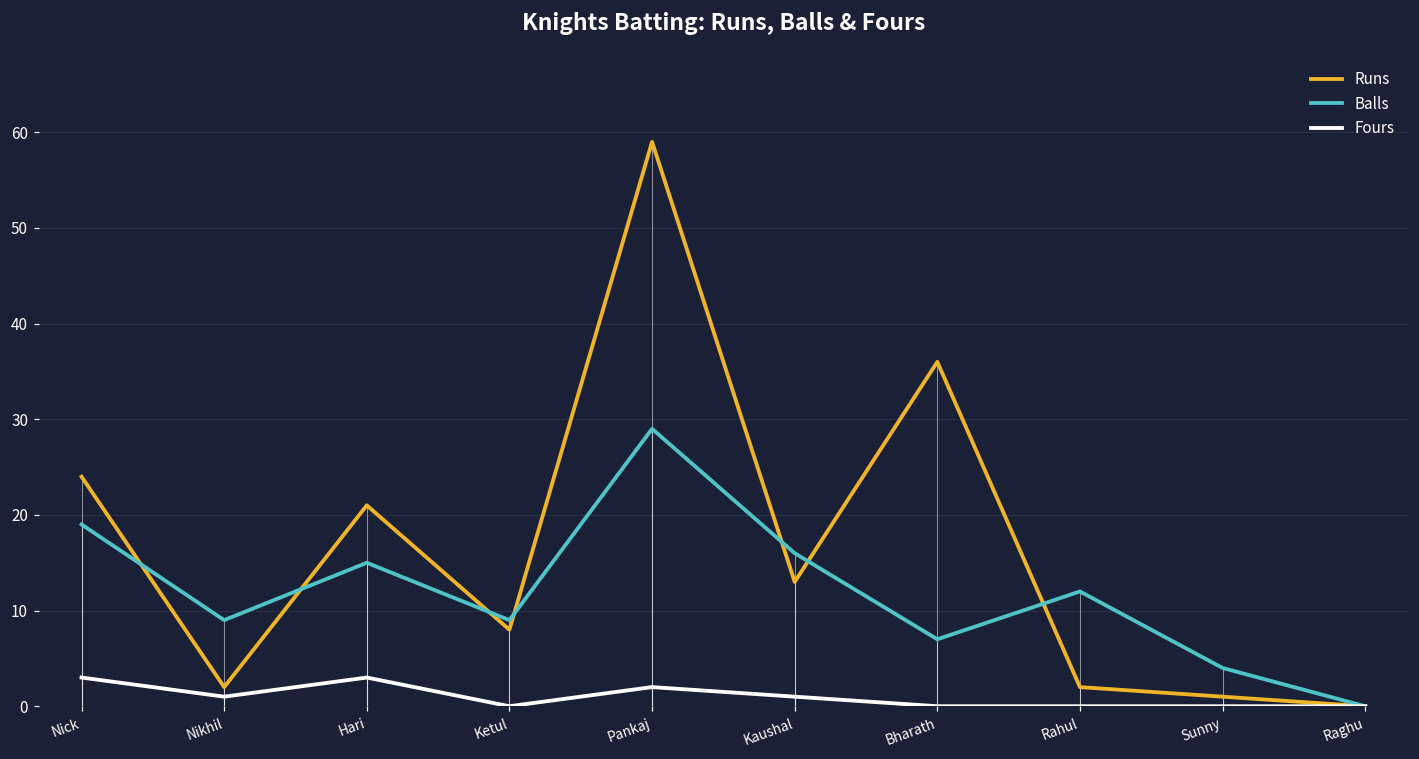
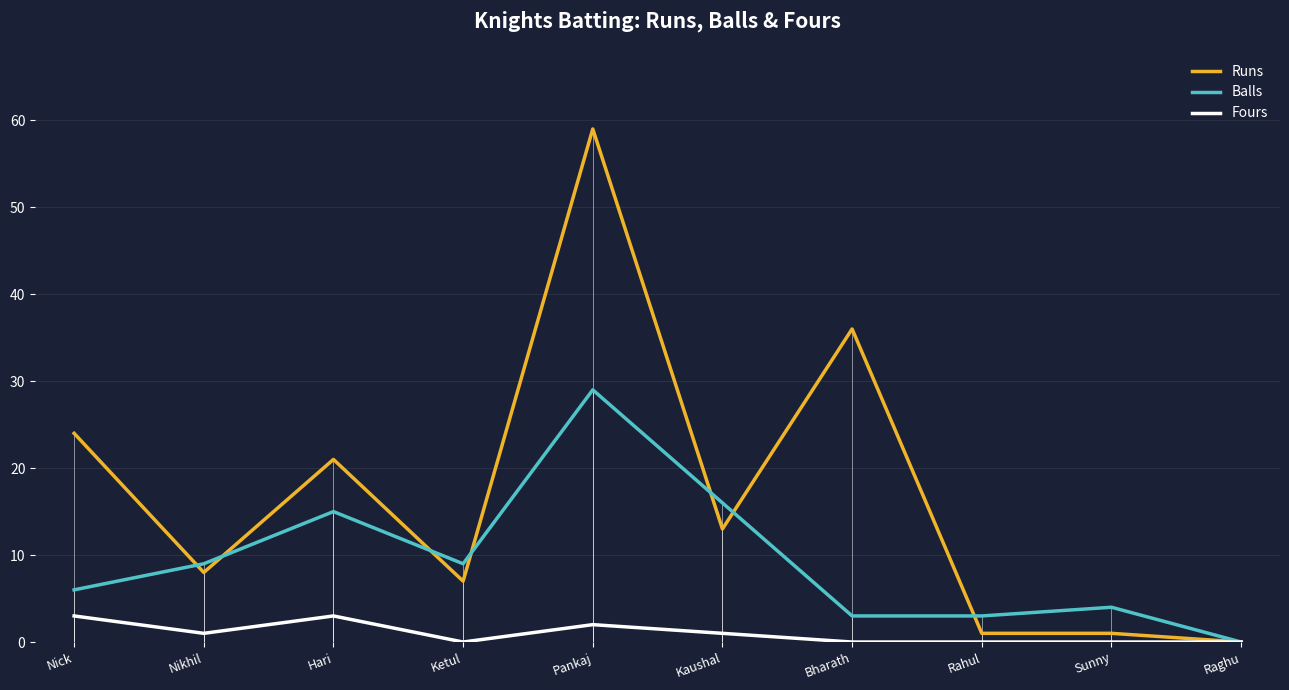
  {
    "Runs": {
-     "Nikhil": 2,
-     "Ketul": 8,
-     "Rahul": 2
+     "Nikhil": 8,
+     "Ketul": 7,
+     "Rahul": 1
    },
    "Balls": {
-     "Nick": 19,
-     "Bharath": 7,
-     "Rahul": 12
+     "Nick": 6,
+     "Bharath": 3,
+     "Rahul": 3
    }
  }
